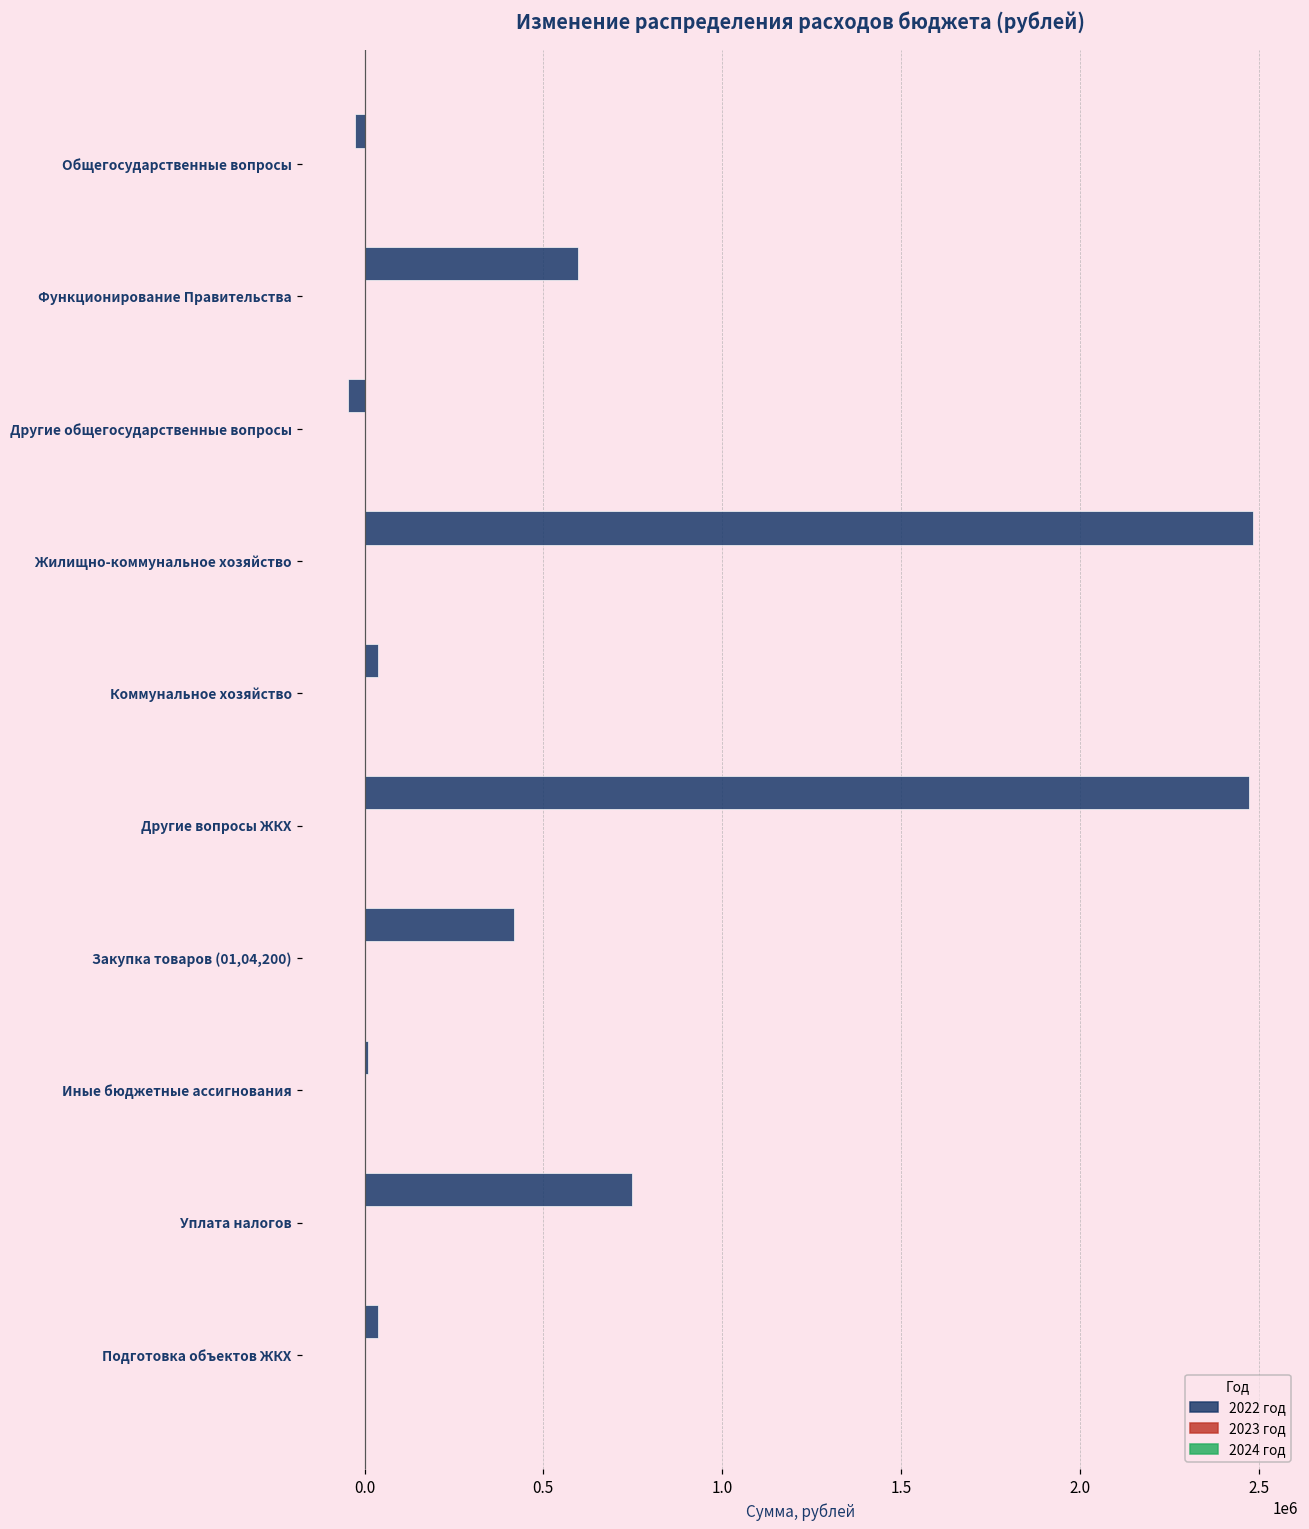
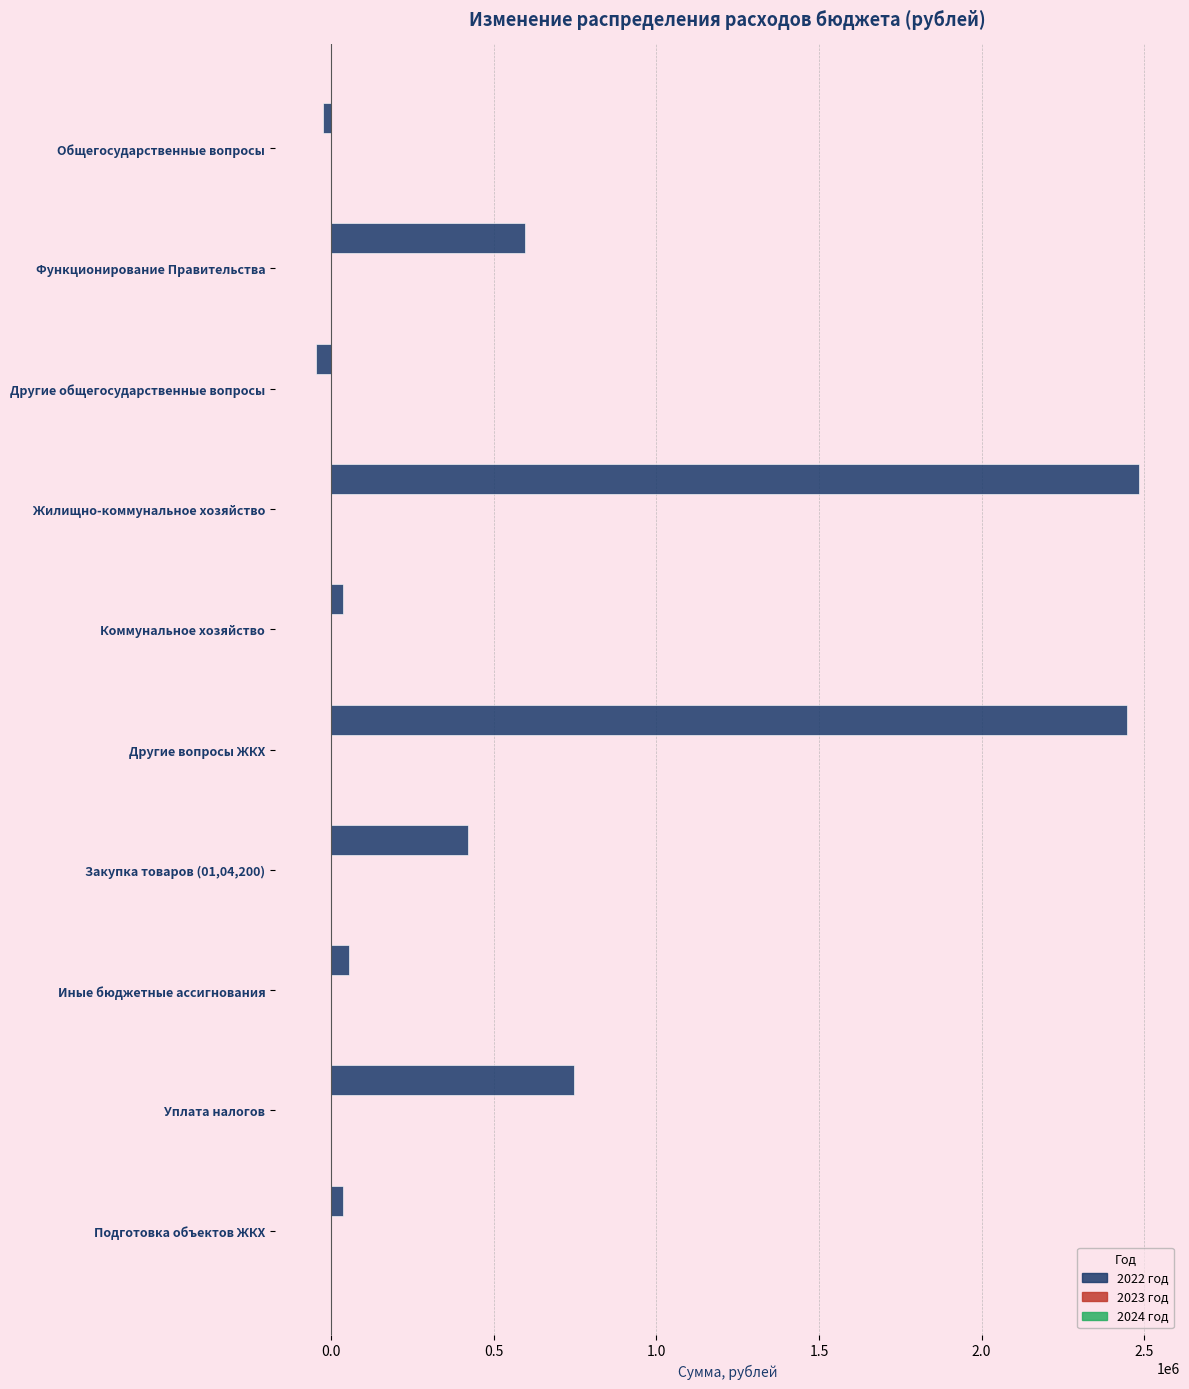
  {
    "2022 год": {
      "Общегосударственные вопросы": -30000,
      "Функционирование Правительства": 600000,
      "Другие общегосударственные вопросы": -50000,
      "Жилищно-коммунальное хозяйство": 2480000,
      "Коммунальное хозяйство": 40000,
-     "Другие вопросы ЖКХ": 2470000,
+     "Другие вопросы ЖКХ": 2450000,
      "Закупка товаров (01,04,200)": 420000,
-     "Иные бюджетные ассигнования": 10000,
+     "Иные бюджетные ассигнования": 50000,
      "Уплата налогов": 750000,
      "Подготовка объектов ЖКХ": 40000
    },
    "2023 год": {
      "Общегосударственные вопросы": 0,
      "Функционирование Правительства": 0,
      "Другие общегосударственные вопросы": 0,
      "Жилищно-коммунальное хозяйство": 0,
      "Коммунальное хозяйство": 0,
      "Другие вопросы ЖКХ": 0,
      "Закупка товаров (01,04,200)": 0,
      "Иные бюджетные ассигнования": 0,
      "Уплата налогов": 0,
      "Подготовка объектов ЖКХ": 0
    },
    "2024 год": {
      "Общегосударственные вопросы": 0,
      "Функционирование Правительства": 0,
      "Другие общегосударственные вопросы": 0,
      "Жилищно-коммунальное хозяйство": 0,
      "Коммунальное хозяйство": 0,
      "Другие вопросы ЖКХ": 0,
      "Закупка товаров (01,04,200)": 0,
      "Иные бюджетные ассигнования": 0,
      "Уплата налогов": 0,
      "Подготовка объектов ЖКХ": 0
    }
  }
